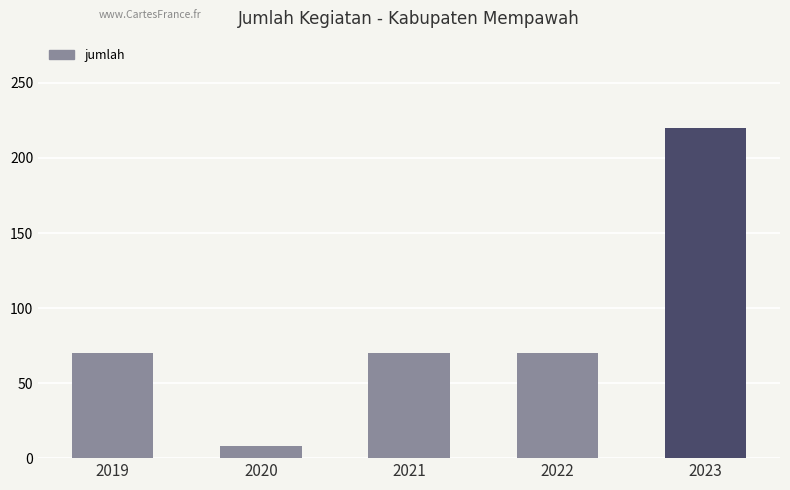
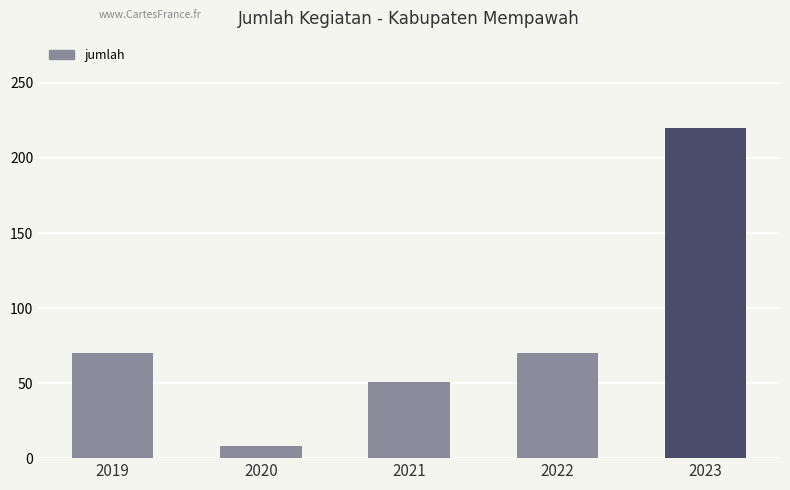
  {
    "2019": 70,
    "2020": 8,
-   "2021": 70,
+   "2021": 51,
    "2022": 70,
    "2023": 220
  }
